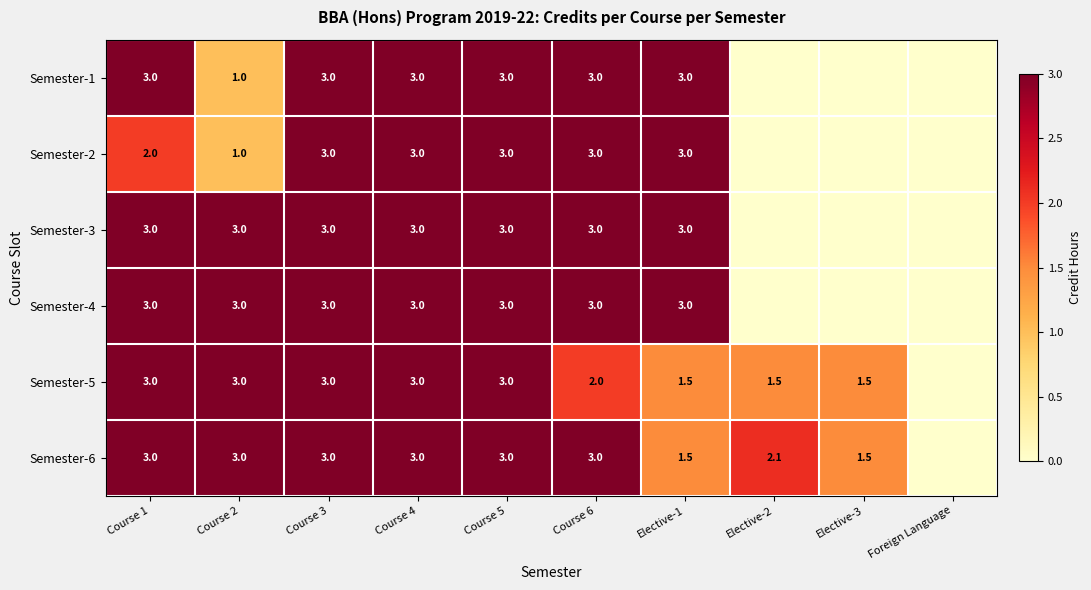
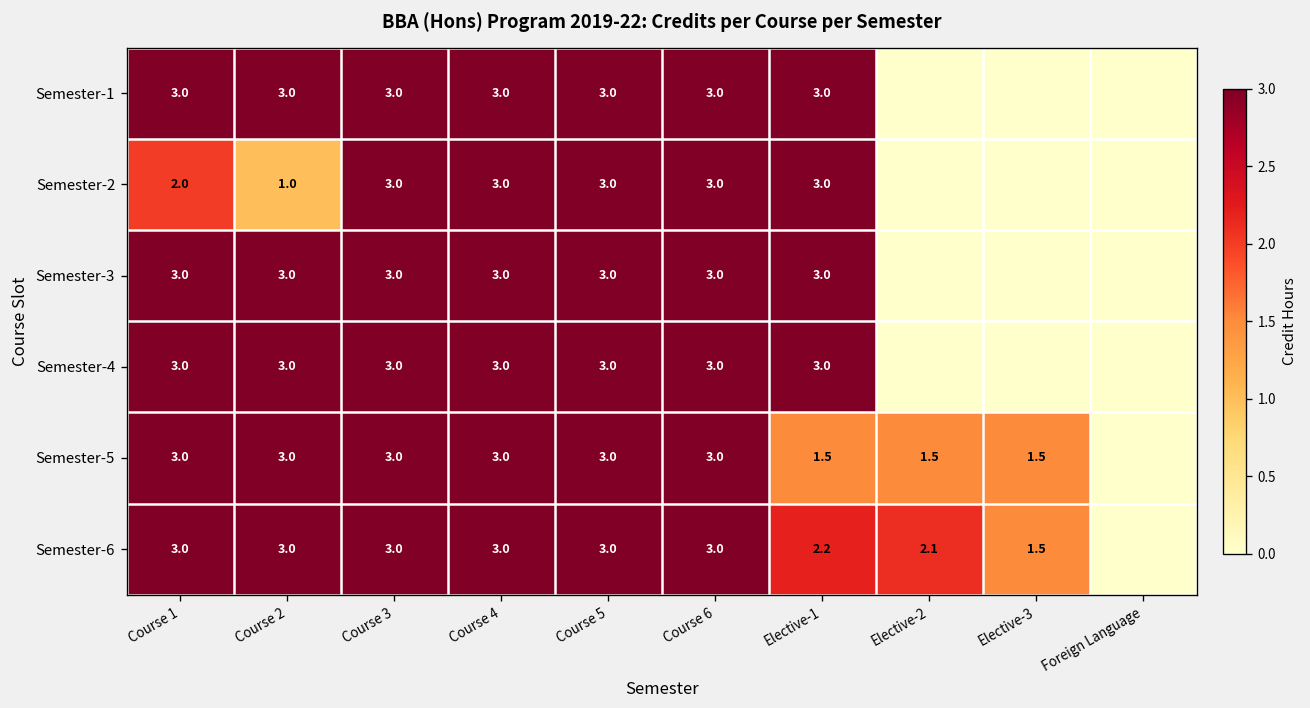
  {
    "Semester-1": {
      "Course 1": 3.0,
-     "Course 2": 1.0,
+     "Course 2": 3.0,
      "Course 3": 3.0,
      "Course 4": 3.0,
      "Course 5": 3.0,
      "Course 6": 3.0,
      "Elective-1": 3.0
    },
    "Semester-2": {
      "Course 1": 2.0,
      "Course 2": 1.0,
      "Course 3": 3.0,
      "Course 4": 3.0,
      "Course 5": 3.0,
      "Course 6": 3.0,
      "Elective-1": 3.0
    },
    "Semester-3": {
      "Course 1": 3.0,
      "Course 2": 3.0,
      "Course 3": 3.0,
      "Course 4": 3.0,
      "Course 5": 3.0,
      "Course 6": 3.0,
      "Elective-1": 3.0
    },
    "Semester-4": {
      "Course 1": 3.0,
      "Course 2": 3.0,
      "Course 3": 3.0,
      "Course 4": 3.0,
      "Course 5": 3.0,
      "Course 6": 3.0,
      "Elective-1": 3.0
    },
    "Semester-5": {
      "Course 1": 3.0,
      "Course 2": 3.0,
      "Course 3": 3.0,
      "Course 4": 3.0,
      "Course 5": 3.0,
-     "Course 6": 2.0,
+     "Course 6": 3.0,
      "Elective-1": 1.5,
      "Elective-2": 1.5,
      "Elective-3": 1.5
    },
    "Semester-6": {
      "Course 1": 3.0,
      "Course 2": 3.0,
      "Course 3": 3.0,
      "Course 4": 3.0,
      "Course 5": 3.0,
      "Course 6": 3.0,
-     "Elective-1": 1.5,
+     "Elective-1": 2.2,
      "Elective-2": 2.1,
      "Elective-3": 1.5
    }
  }
